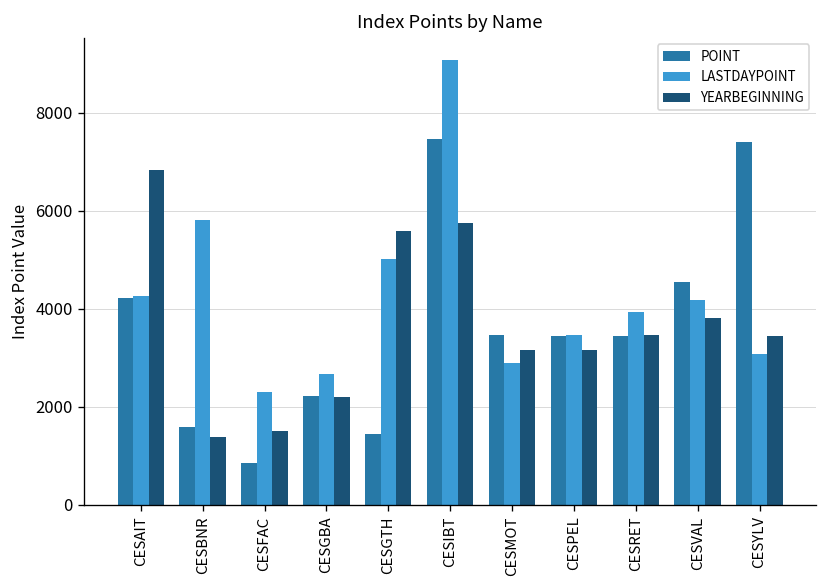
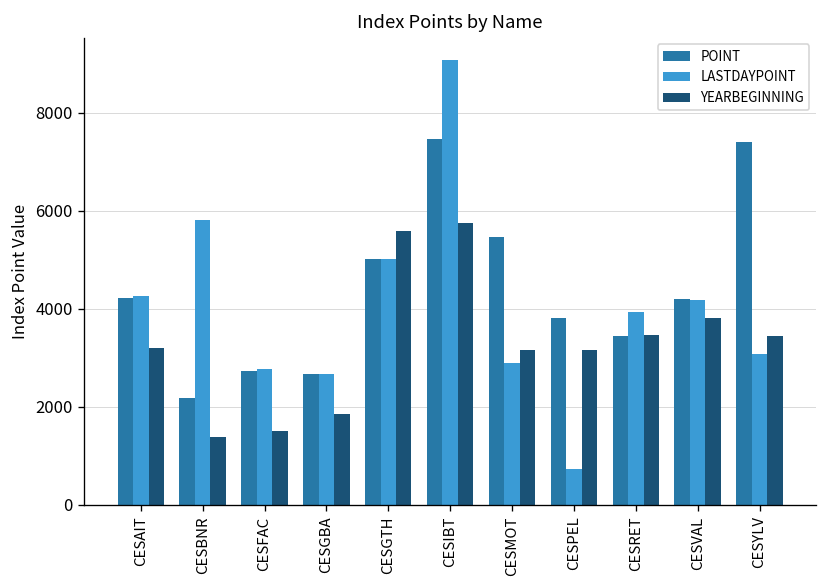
  {
    "POINT": {
      "CESAIT": 4200,
-     "CESBNR": 1600,
-     "CESFAC": 900,
-     "CESGBA": 2200,
-     "CESGTH": 1500,
+     "CESBNR": 2200,
+     "CESFAC": 2700,
+     "CESGBA": 2700,
+     "CESGTH": 5000,
      "CESIBT": 7500,
-     "CESMOT": 3500,
-     "CESPEL": 3400,
+     "CESMOT": 5500,
+     "CESPEL": 3800,
      "CESRET": 3500,
-     "CESVAL": 4500,
+     "CESVAL": 4200,
      "CESYLV": 7400
    },
    "LASTDAYPOINT": {
      "CESAIT": 4300,
      "CESBNR": 5800,
-     "CESFAC": 2300,
+     "CESFAC": 2800,
      "CESGBA": 2700,
      "CESGTH": 5000,
      "CESIBT": 9100,
      "CESMOT": 2900,
-     "CESPEL": 3500,
+     "CESPEL": 700,
      "CESRET": 3900,
      "CESVAL": 4200,
      "CESYLV": 3100
    },
    "YEARBEGINNING": {
-     "CESAIT": 6800,
+     "CESAIT": 3200,
      "CESBNR": 1400,
      "CESFAC": 1500,
-     "CESGBA": 2200,
+     "CESGBA": 1900,
      "CESGTH": 5600,
      "CESIBT": 5700,
      "CESMOT": 3200,
      "CESPEL": 3200,
      "CESRET": 3500,
      "CESVAL": 3800,
      "CESYLV": 3400
    }
  }
